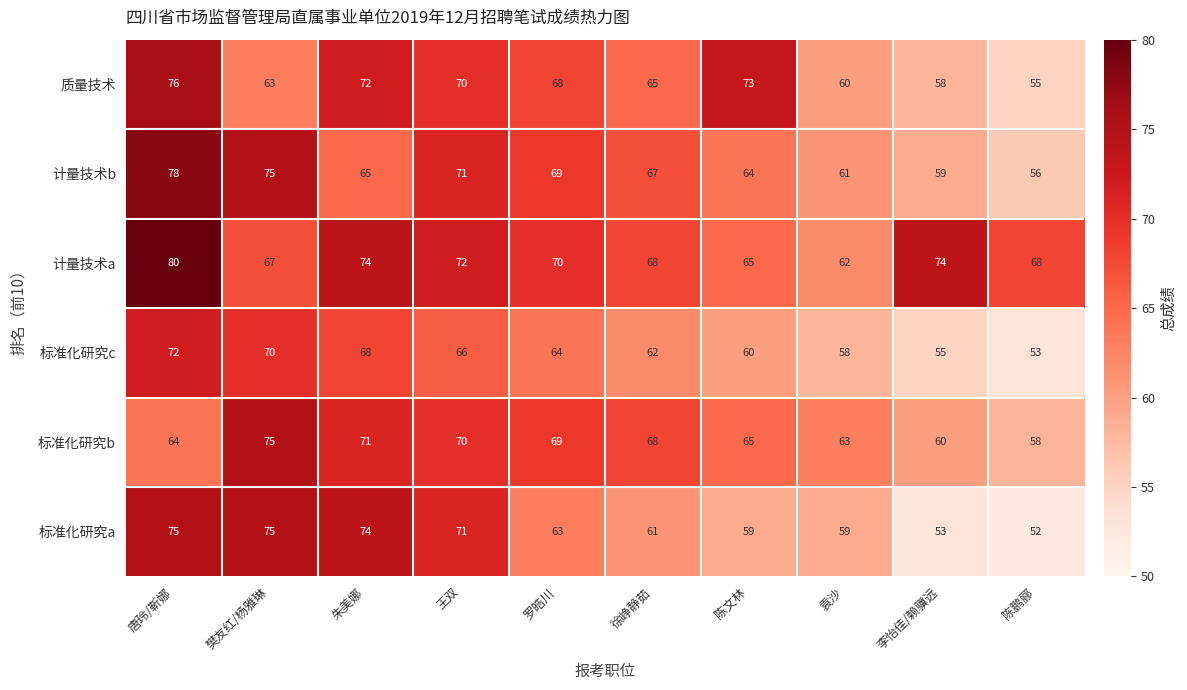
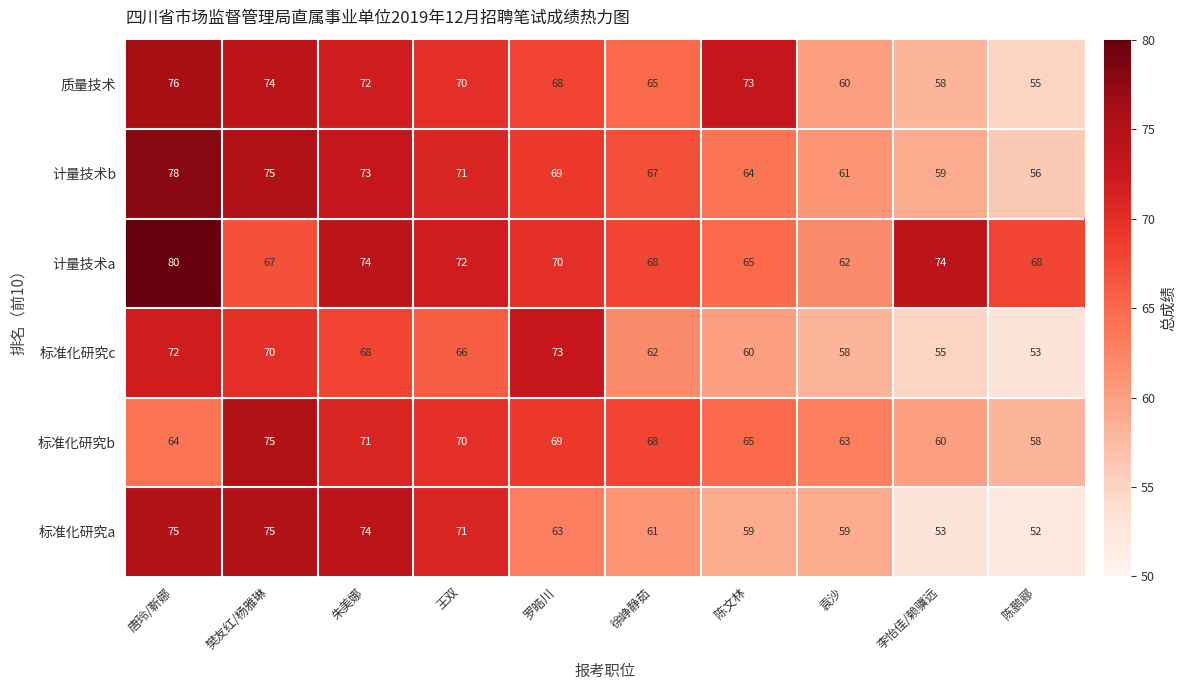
  {
    "质量技术": {
      "唐玲/靳娜": 76,
-     "樊友红/杨雅琳": 63,
+     "樊友红/杨雅琳": 74,
      "朱美娜": 72,
      "王双": 70,
      "罗皓川": 68,
      "徐峥静茹": 65,
      "陈文林": 73,
      "袁沙": 60,
      "李怡佳/赖骥远": 58,
      "陈鹏郦": 55
    },
    "计量技术b": {
      "唐玲/靳娜": 78,
      "樊友红/杨雅琳": 75,
-     "朱美娜": 65,
+     "朱美娜": 73,
      "王双": 71,
      "罗皓川": 69,
      "徐峥静茹": 67,
      "陈文林": 64,
      "袁沙": 61,
      "李怡佳/赖骥远": 59,
      "陈鹏郦": 56
    },
    "计量技术a": {
      "唐玲/靳娜": 80,
      "樊友红/杨雅琳": 67,
      "朱美娜": 74,
      "王双": 72,
      "罗皓川": 70,
      "徐峥静茹": 68,
      "陈文林": 65,
      "袁沙": 62,
      "李怡佳/赖骥远": 74,
      "陈鹏郦": 68
    },
    "标准化研究c": {
      "唐玲/靳娜": 72,
      "樊友红/杨雅琳": 70,
      "朱美娜": 68,
      "王双": 66,
-     "罗皓川": 64,
+     "罗皓川": 73,
      "徐峥静茹": 62,
      "陈文林": 60,
      "袁沙": 58,
      "李怡佳/赖骥远": 55,
      "陈鹏郦": 53
    },
    "标准化研究b": {
      "唐玲/靳娜": 64,
      "樊友红/杨雅琳": 75,
      "朱美娜": 71,
      "王双": 70,
      "罗皓川": 69,
      "徐峥静茹": 68,
      "陈文林": 65,
      "袁沙": 63,
      "李怡佳/赖骥远": 60,
      "陈鹏郦": 58
    },
    "标准化研究a": {
      "唐玲/靳娜": 75,
      "樊友红/杨雅琳": 75,
      "朱美娜": 74,
      "王双": 71,
      "罗皓川": 63,
      "徐峥静茹": 61,
      "陈文林": 59,
      "袁沙": 59,
      "李怡佳/赖骥远": 53,
      "陈鹏郦": 52
    }
  }
